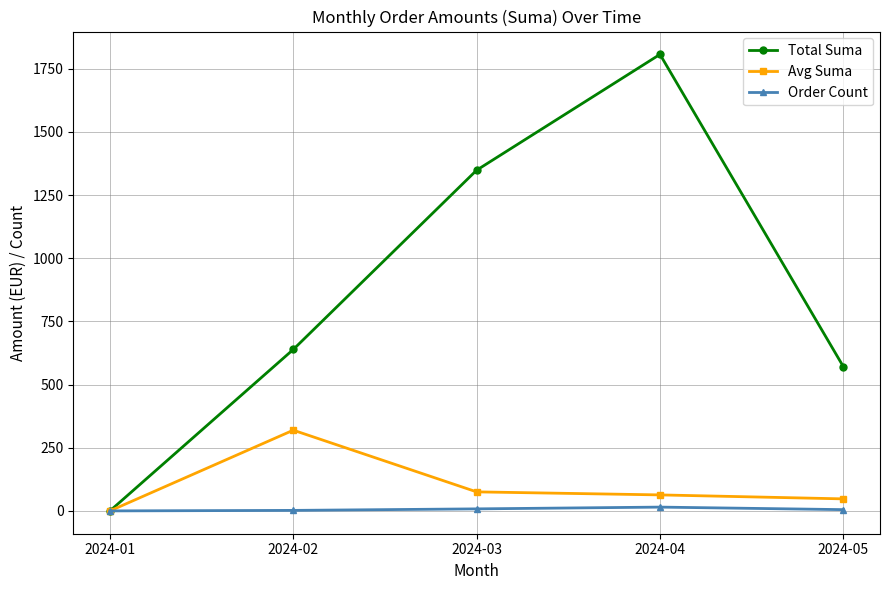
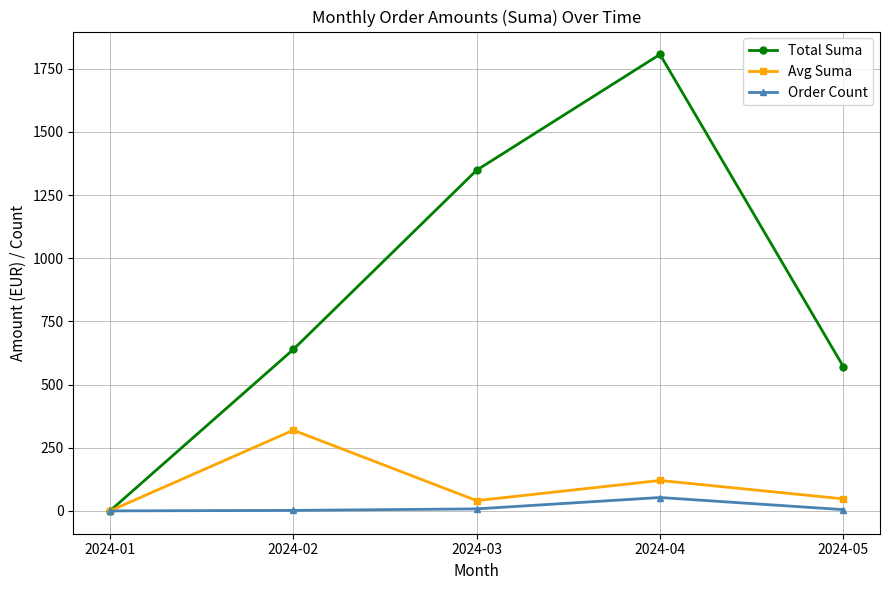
  {
    "Total Suma": {
      "2024-02": 640,
      "2024-03": 1350,
      "2024-04": 1810,
      "2024-05": 570
    },
    "Avg Suma": {
      "2024-02": 320,
-     "2024-03": 80,
-     "2024-04": 60,
+     "2024-03": 40,
+     "2024-04": 120,
      "2024-05": 50
    },
    "Order Count": {
      "2024-02": 0,
      "2024-03": 10,
-     "2024-04": 20,
+     "2024-04": 50,
      "2024-05": 10
    }
  }
